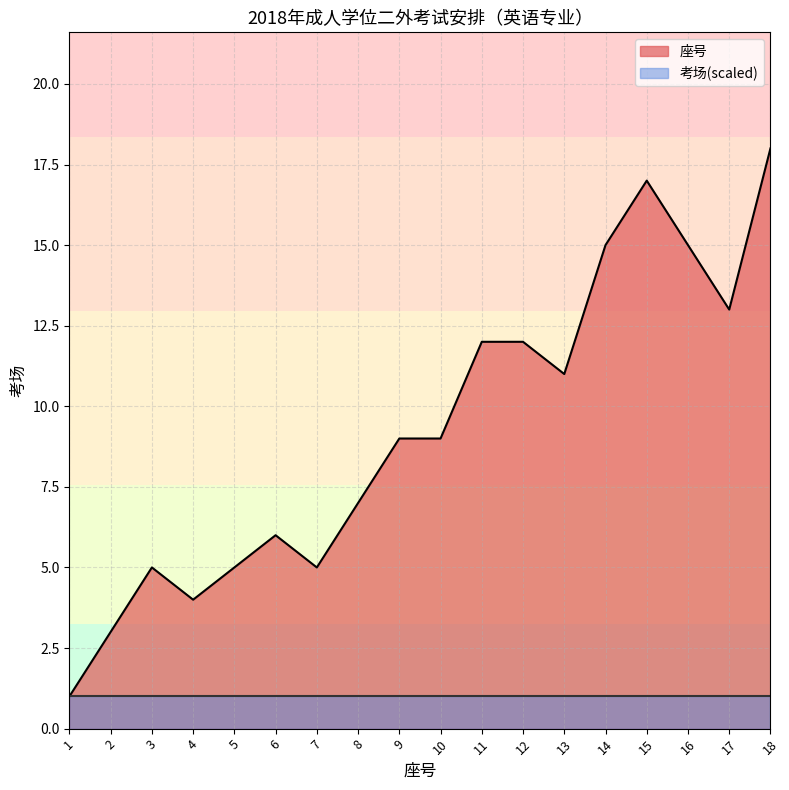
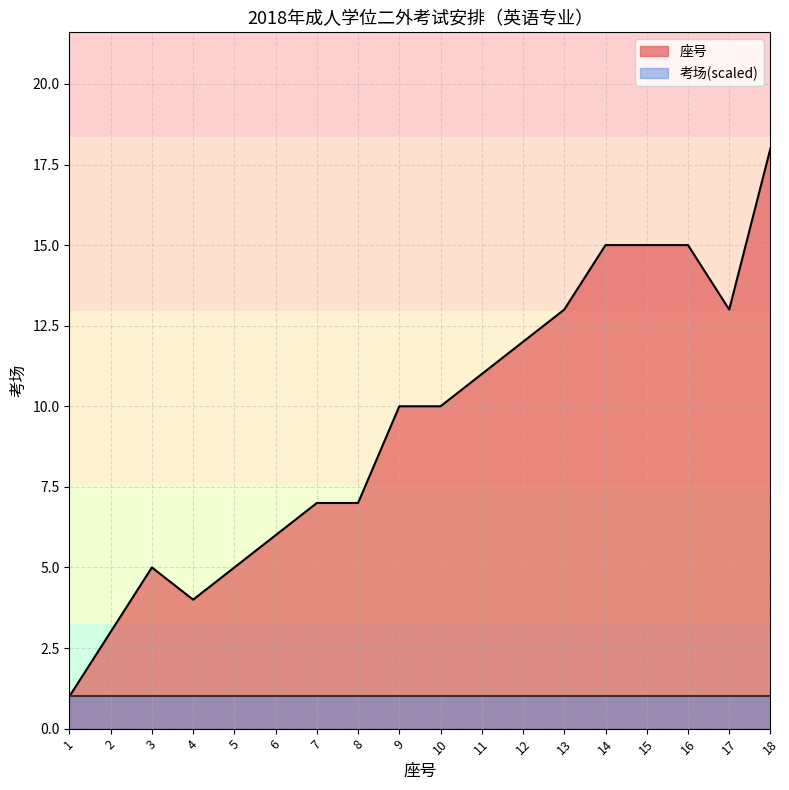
  {
    "座号": {
      "2": 3,
      "3": 5,
      "4": 4,
      "5": 5,
      "6": 6,
-     "7": 5,
+     "7": 7,
      "8": 7,
-     "9": 9,
-     "10": 9,
-     "11": 12,
+     "9": 10,
+     "10": 10,
+     "11": 11,
      "12": 12,
-     "13": 11,
+     "13": 13,
      "14": 15,
-     "15": 17,
+     "15": 15,
      "16": 15,
      "17": 13,
      "18": 18
    },
    "考场(scaled)": {
      "2": 1,
      "3": 1,
      "4": 1,
      "5": 1,
      "6": 1,
      "7": 1,
      "8": 1,
      "9": 1,
      "10": 1,
      "11": 1,
      "12": 1,
      "13": 1,
      "14": 1,
      "15": 1,
      "16": 1,
      "17": 1,
      "18": 1
    }
  }
